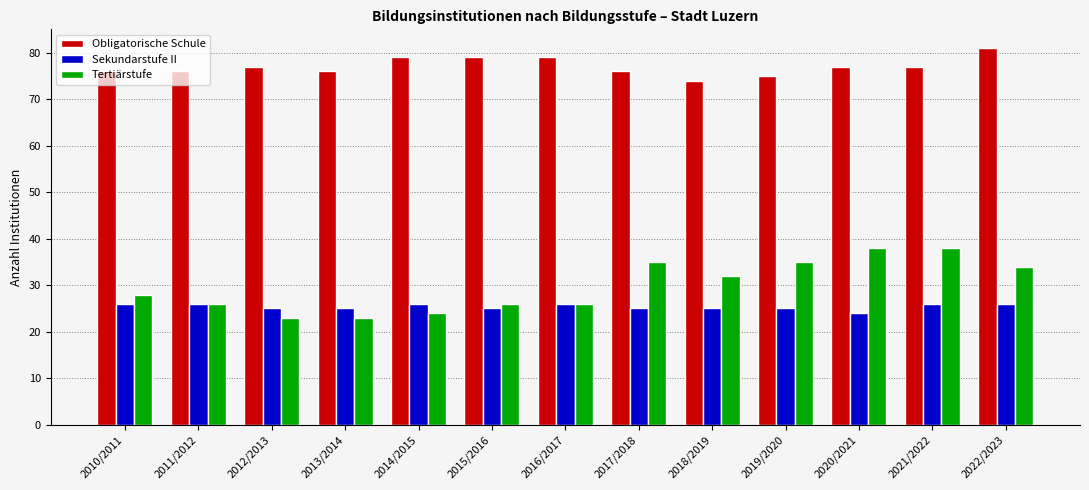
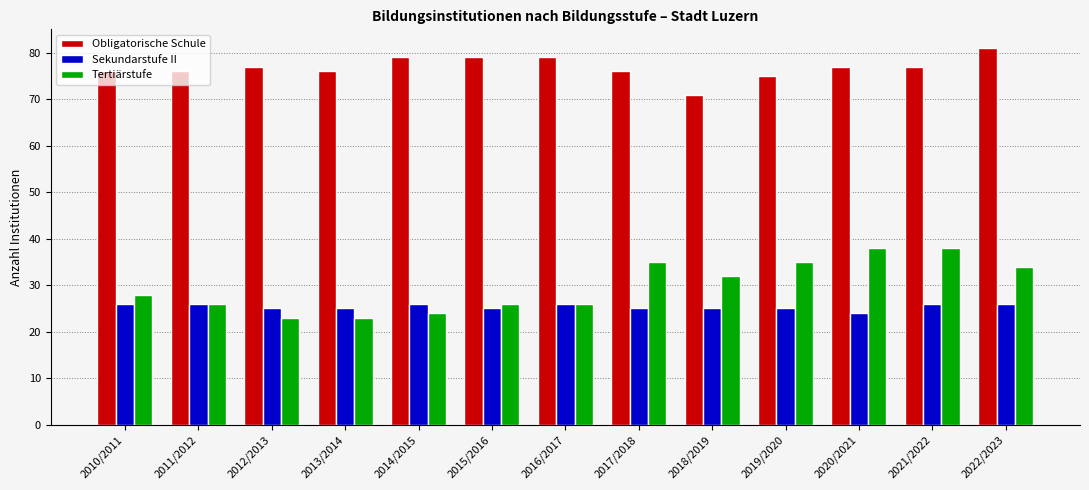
  {
    "Obligatorische Schule": {
      "2012/2013": 77,
      "2013/2014": 76,
      "2014/2015": 79,
      "2015/2016": 79,
      "2016/2017": 79,
      "2017/2018": 76,
-     "2018/2019": 74,
+     "2018/2019": 71,
      "2019/2020": 75,
      "2020/2021": 77,
      "2021/2022": 77,
      "2022/2023": 81
    },
    "Sekundarstufe II": {
      "2010/2011": 26,
      "2011/2012": 26,
      "2012/2013": 25,
      "2013/2014": 25,
      "2014/2015": 26,
      "2015/2016": 25,
      "2016/2017": 26,
      "2017/2018": 25,
      "2018/2019": 25,
      "2019/2020": 25,
      "2020/2021": 24,
      "2021/2022": 26,
      "2022/2023": 26
    },
    "Tertiärstufe": {
      "2010/2011": 28,
      "2011/2012": 26,
      "2012/2013": 23,
      "2013/2014": 23,
      "2014/2015": 24,
      "2015/2016": 26,
      "2016/2017": 26,
      "2017/2018": 35,
      "2018/2019": 32,
      "2019/2020": 35,
      "2020/2021": 38,
      "2021/2022": 38,
      "2022/2023": 34
    }
  }
